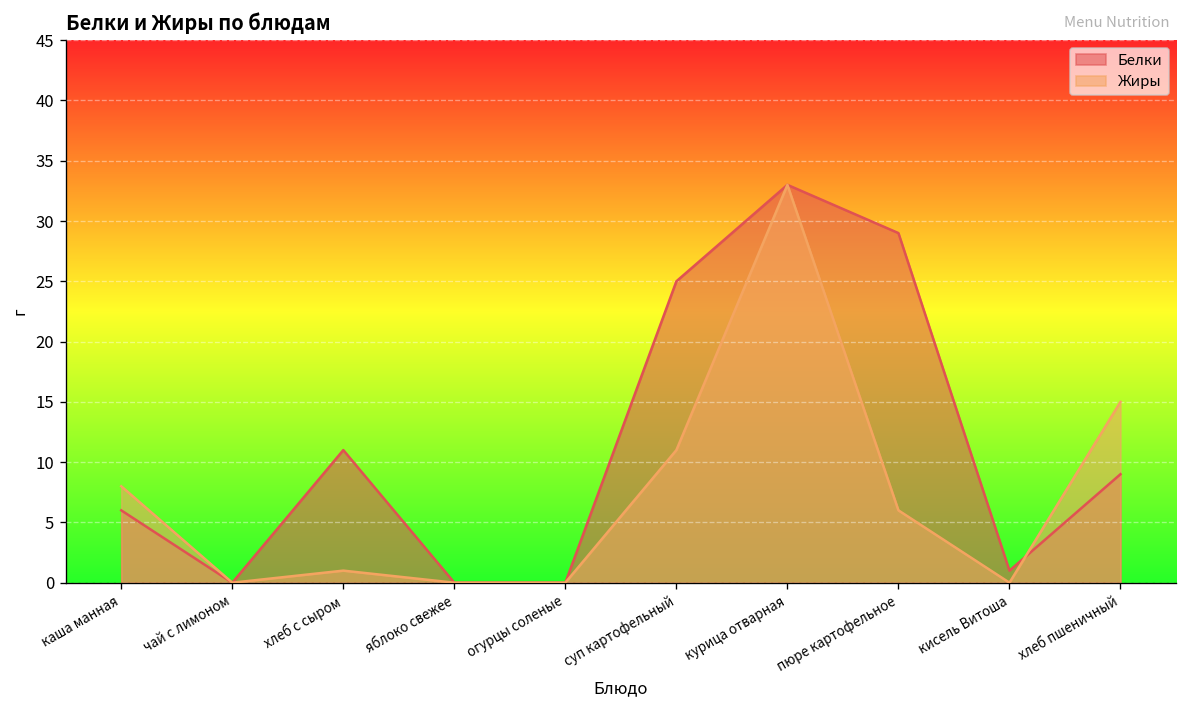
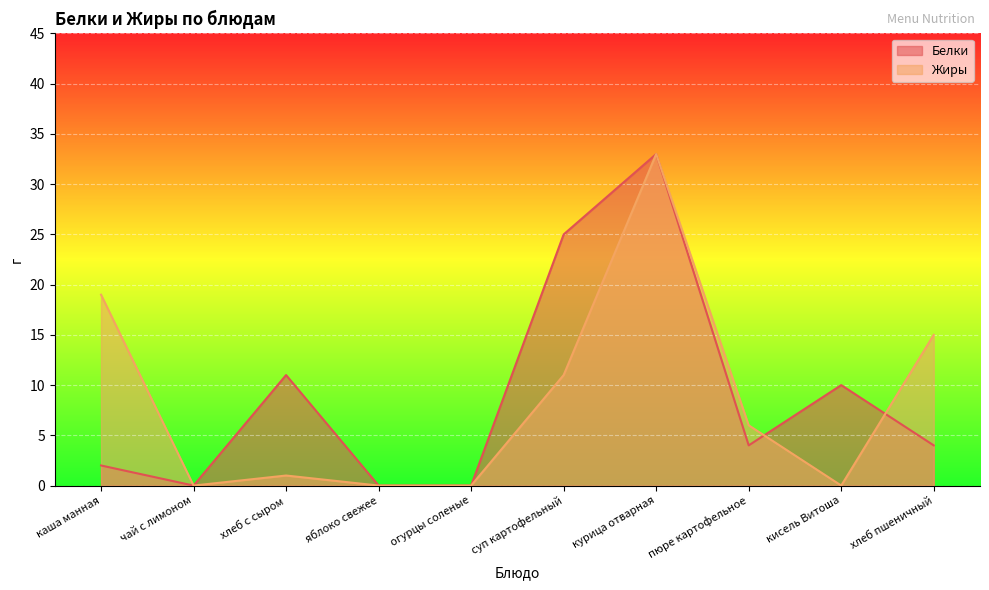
  {
    "Белки": {
-     "каша манная": 6,
+     "каша манная": 2,
      "хлеб с сыром": 11,
      "суп картофельный": 25,
-     "пюре картофельное": 29,
-     "кисель Витоша": 1,
-     "хлеб пшеничный": 9
+     "пюре картофельное": 4,
+     "кисель Витоша": 10,
+     "хлеб пшеничный": 4
    },
    "Жиры": {
-     "каша манная": 8,
+     "каша манная": 19,
      "хлеб с сыром": 1,
      "суп картофельный": 11,
      "пюре картофельное": 6,
      "кисель Витоша": 0,
      "хлеб пшеничный": 15
    }
  }
